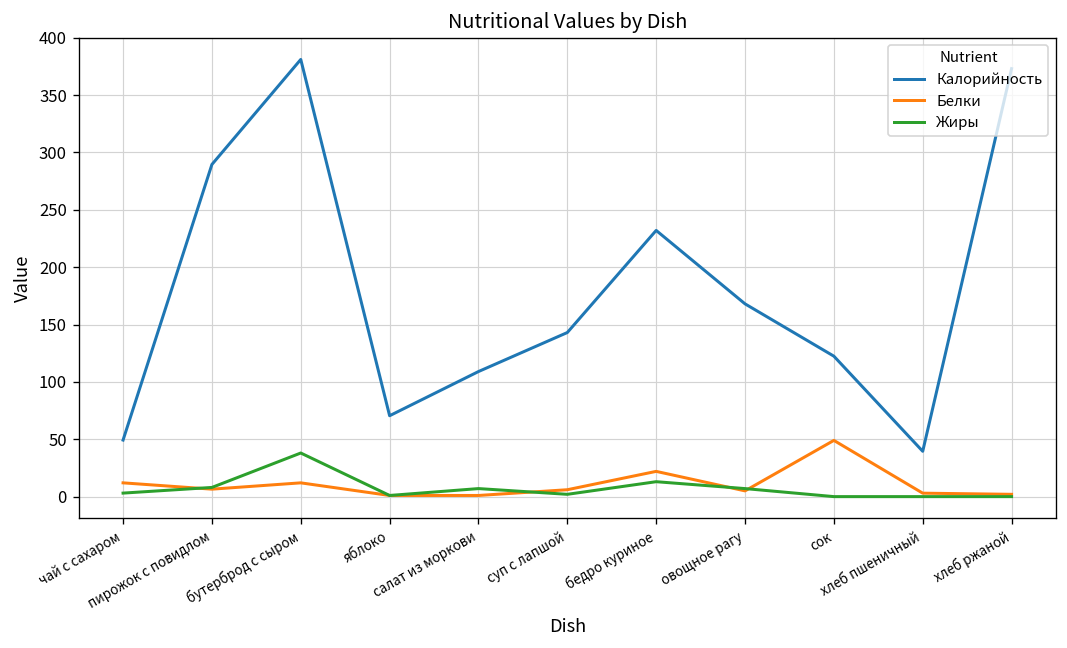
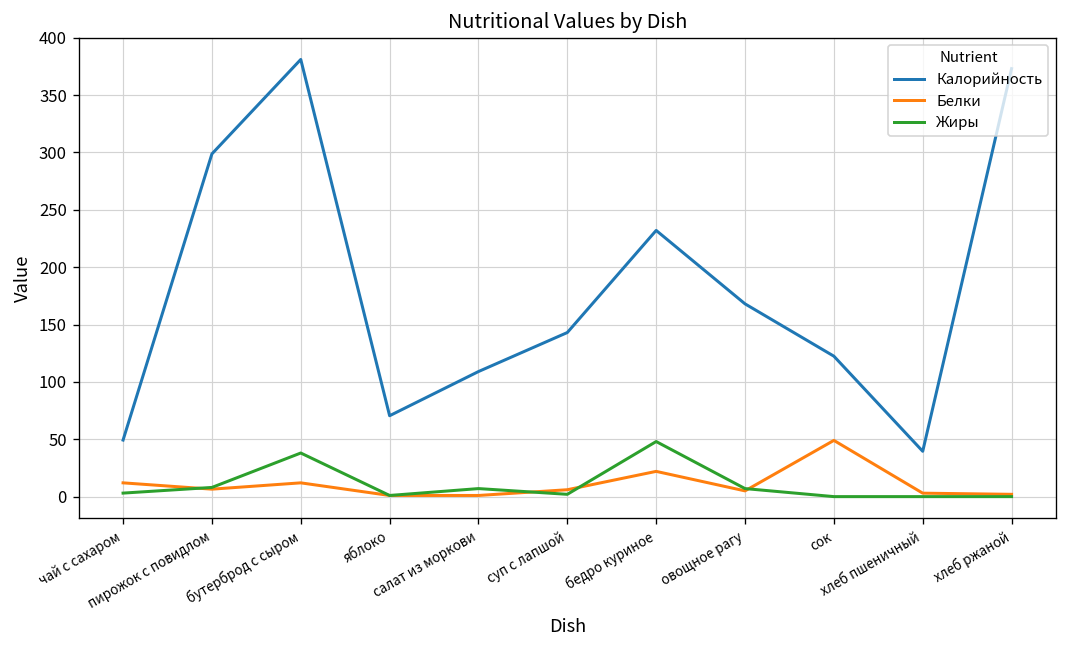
  {
    "Калорийность": {
      "чай с сахаром": 50,
-     "пирожок с повидлом": 290,
+     "пирожок с повидлом": 300,
      "бутерброд с сыром": 380,
      "яблоко": 70,
      "салат из моркови": 110,
      "суп с лапшой": 140,
      "бедро куриное": 230,
      "овощное рагу": 170,
      "сок": 120,
      "хлеб пшеничный": 40
    },
    "Белки": {
      "чай с сахаром": 10,
      "бутерброд с сыром": 10,
      "салат из моркови": 0,
      "суп с лапшой": 10,
      "бедро куриное": 20,
      "сок": 50,
      "хлеб пшеничный": 0
    },
    "Жиры": {
      "чай с сахаром": 0,
      "бутерброд с сыром": 40,
      "салат из моркови": 10,
      "суп с лапшой": 0,
-     "бедро куриное": 10,
+     "бедро куриное": 50,
      "сок": 0,
      "хлеб пшеничный": 0
    }
  }
